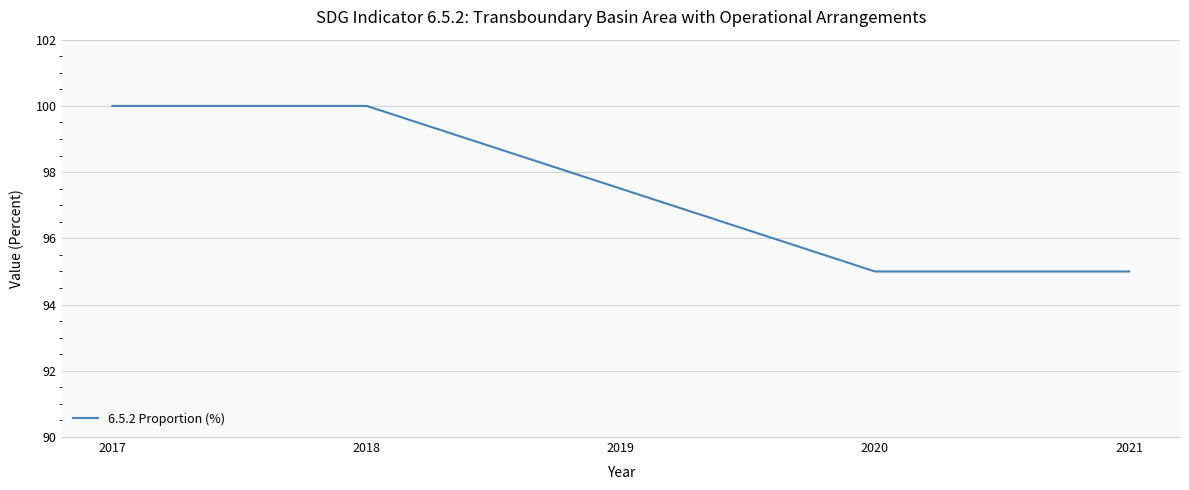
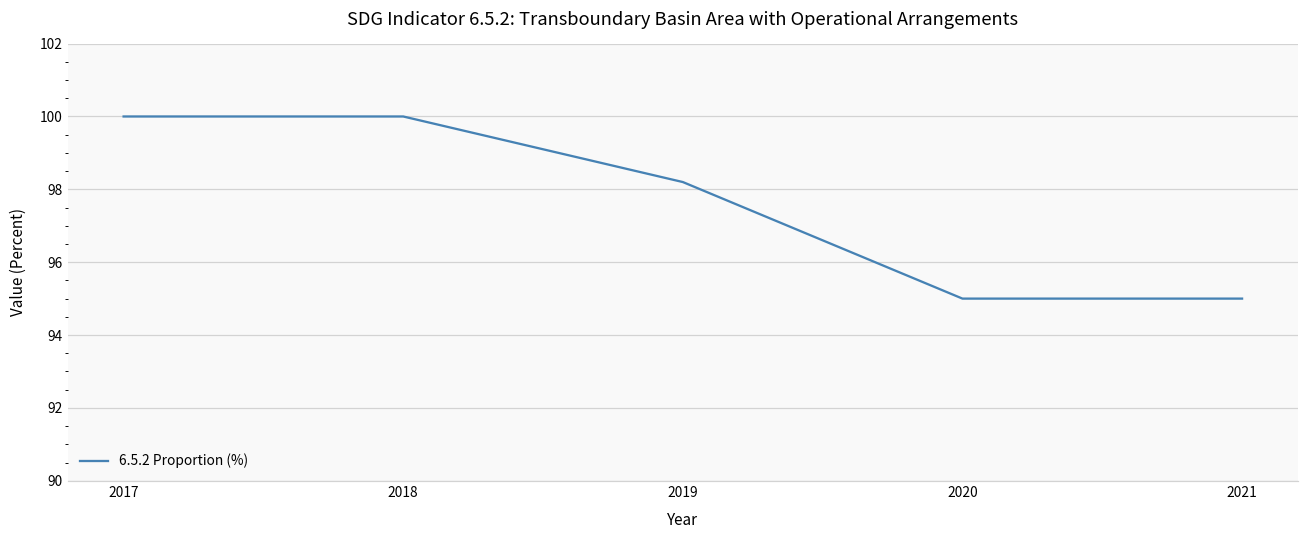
  {
    "2017": 100.0,
    "2018": 100.0,
-   "2019": 97.5,
+   "2019": 98.2,
    "2020": 95.0,
    "2021": 95.0
  }
